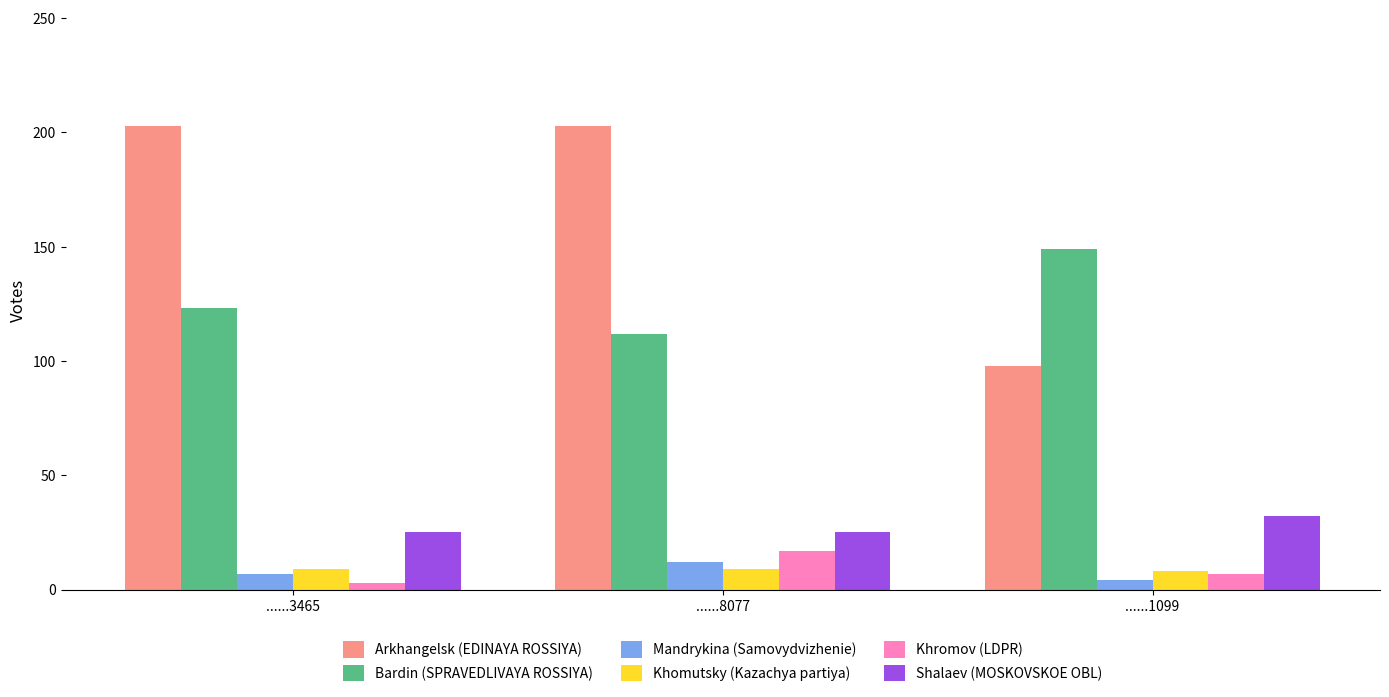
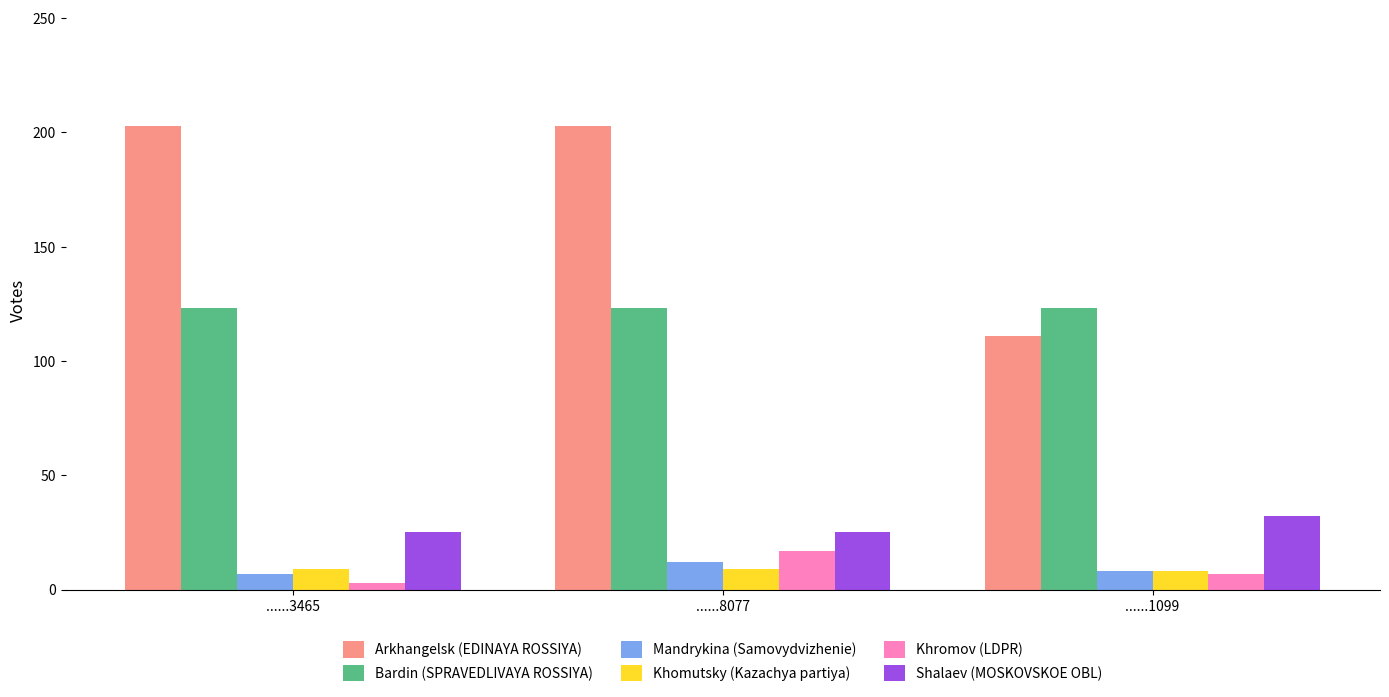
  {
    "Arkhangelsk (EDINAYA ROSSIYA)": {
      "......3465": 203,
      "......8077": 203,
-     "......1099": 98
+     "......1099": 111
    },
    "Bardin (SPRAVEDLIVAYA ROSSIYA)": {
      "......3465": 123,
-     "......8077": 112,
-     "......1099": 149
+     "......8077": 123,
+     "......1099": 123
    },
    "Mandrykina (Samovydvizhenie)": {
      "......3465": 7,
      "......8077": 12,
-     "......1099": 4
+     "......1099": 8
    },
    "Khomutsky (Kazachya partiya)": {
      "......3465": 9,
      "......8077": 9,
      "......1099": 8
    },
    "Khromov (LDPR)": {
      "......3465": 3,
      "......8077": 17,
      "......1099": 7
    },
    "Shalaev (MOSKOVSKOE OBL)": {
      "......3465": 25,
      "......8077": 25,
      "......1099": 32
    }
  }
